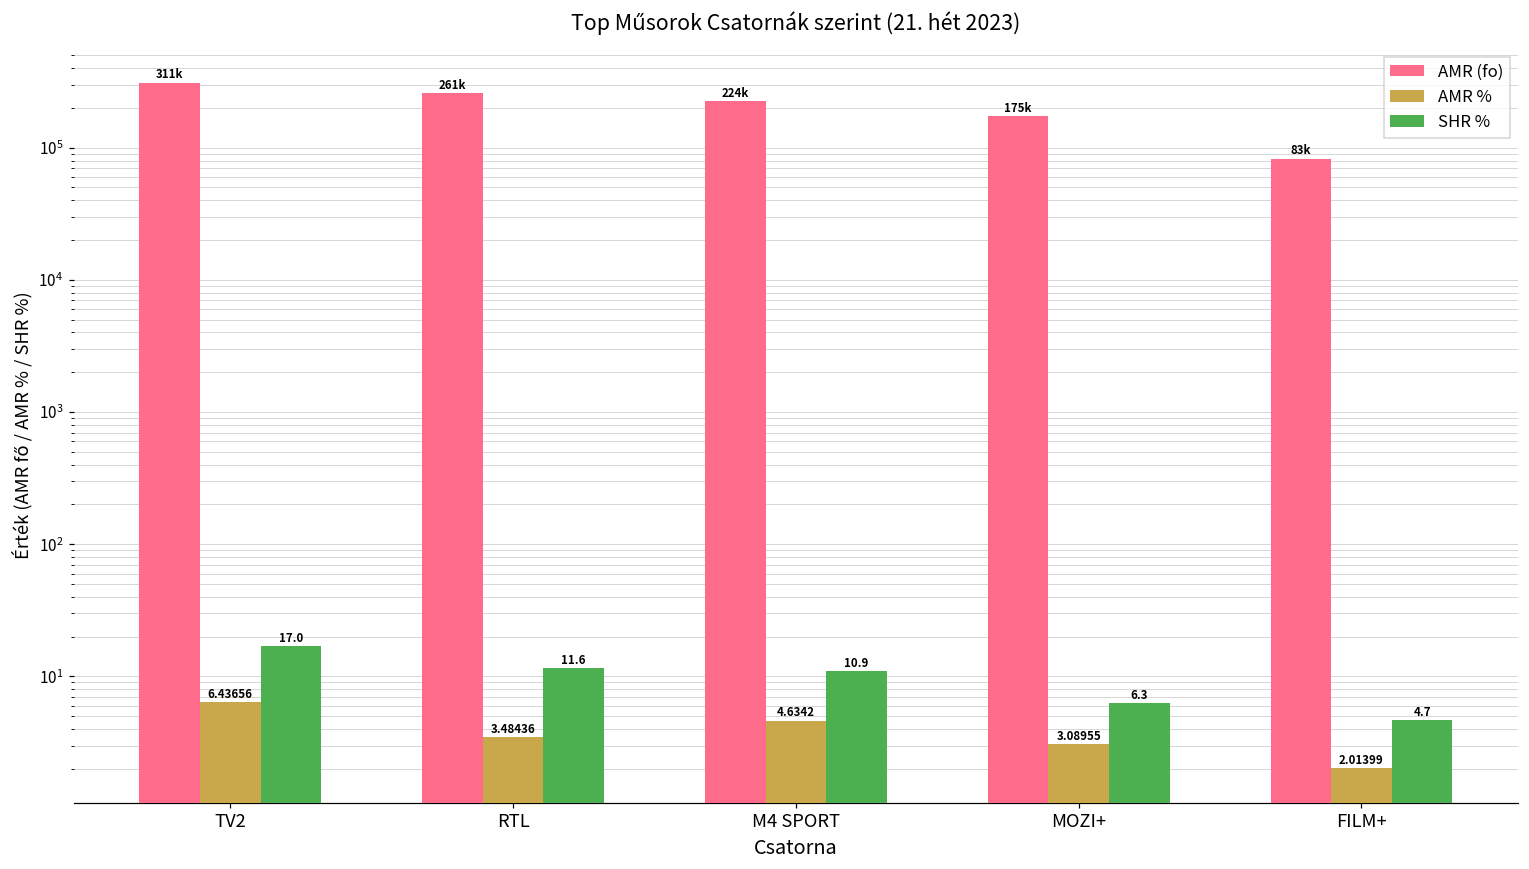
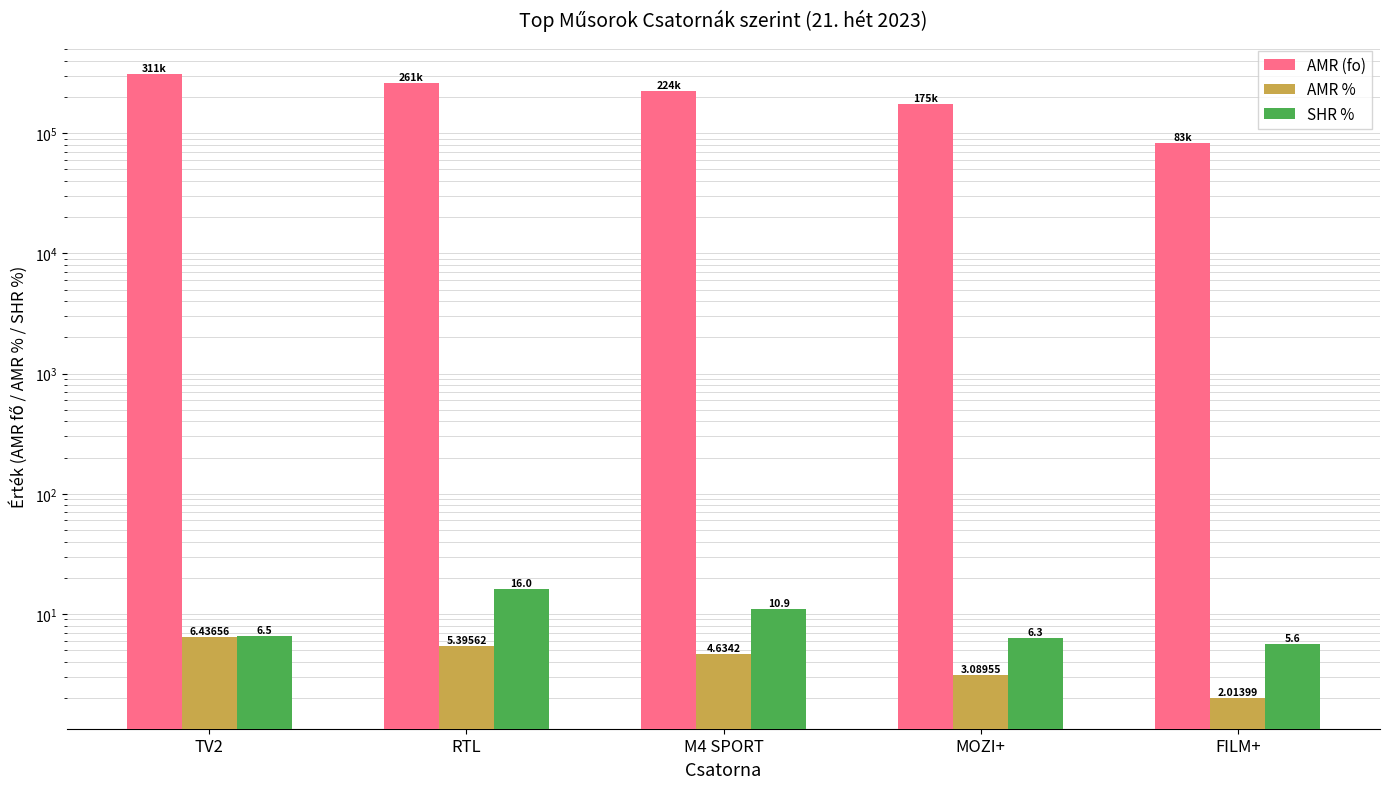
  {
    "AMR (fo)": {
      "TV2": "311k",
      "RTL": "261k",
      "M4 SPORT": "224k",
      "MOZI+": "175k",
      "FILM+": "83k"
    },
    "AMR %": {
      "TV2": "6.43656",
-     "RTL": "3.48436",
+     "RTL": "5.39562",
      "M4 SPORT": "4.6342",
      "MOZI+": "3.08955",
      "FILM+": "2.01399"
    },
    "SHR %": {
-     "TV2": "17.0",
-     "RTL": "11.6",
+     "TV2": "6.5",
+     "RTL": "16.0",
      "M4 SPORT": "10.9",
      "MOZI+": "6.3",
-     "FILM+": "4.7"
+     "FILM+": "5.6"
    }
  }
